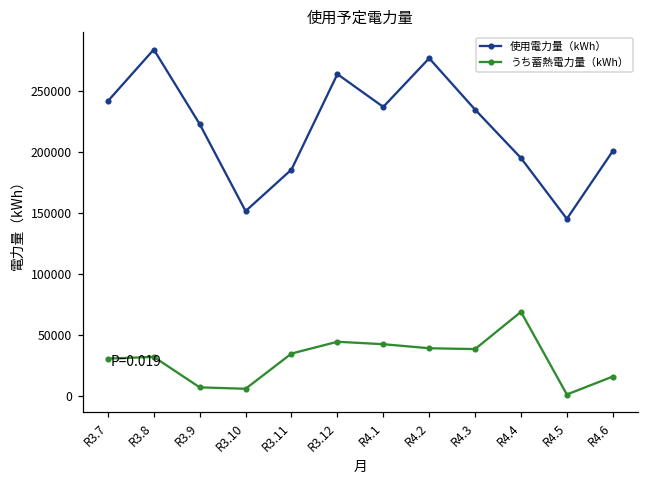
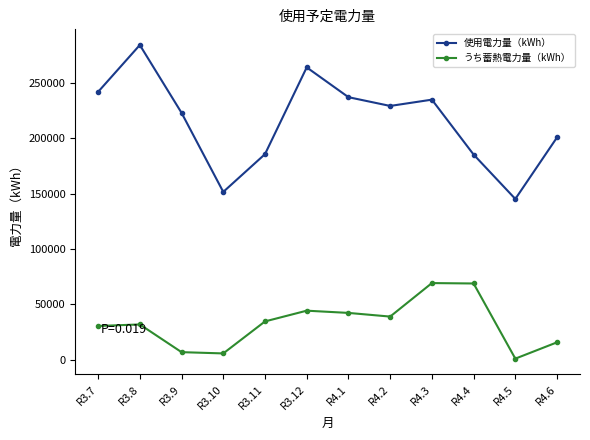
  {
    "使用電力量（kWh）": {
      "R3.7": 242000,
      "R3.8": 284000,
      "R3.9": 223000,
      "R3.10": 152000,
      "R3.11": 186000,
      "R3.12": 264000,
      "R4.1": 237000,
-     "R4.2": 277000,
+     "R4.2": 229000,
      "R4.3": 235000,
-     "R4.4": 195000,
+     "R4.4": 185000,
      "R4.5": 145000,
      "R4.6": 201000
    },
    "うち蓄熱電力量（kWh）": {
      "R3.7": 31000,
      "R3.9": 7000,
      "R3.10": 6000,
      "R3.11": 35000,
      "R3.12": 44000,
      "R4.1": 42000,
      "R4.2": 39000,
-     "R4.3": 38000,
+     "R4.3": 69000,
      "R4.4": 69000,
      "R4.5": 1000,
      "R4.6": 16000
    }
  }
